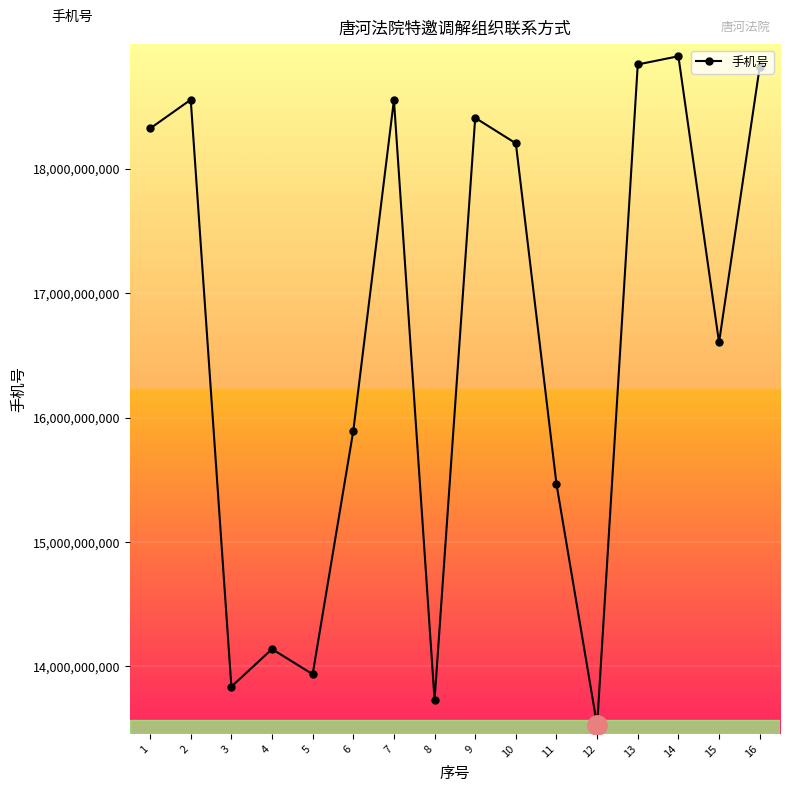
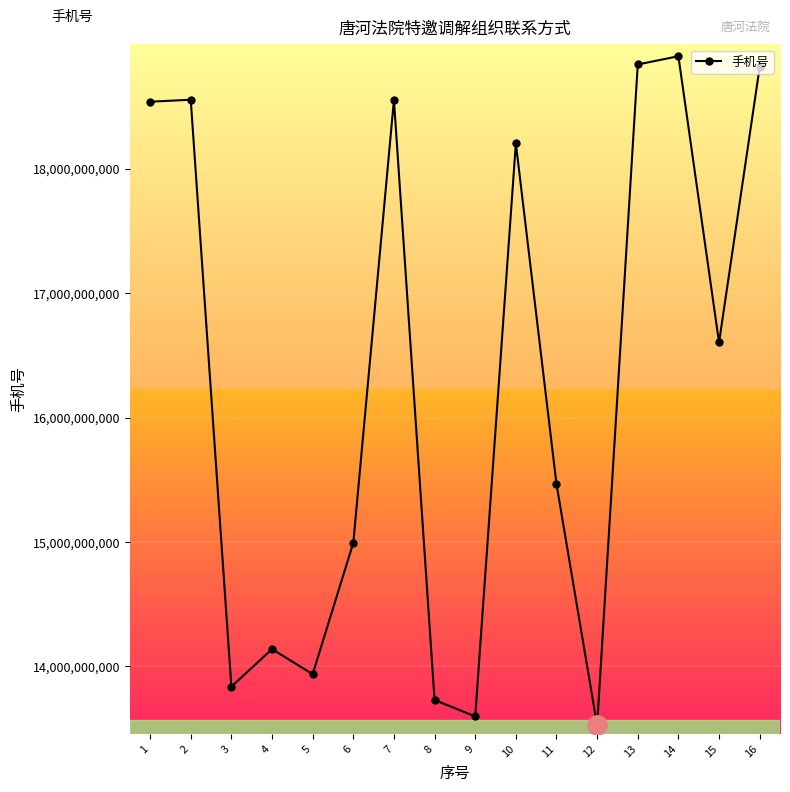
  {
    "手机号": {
-     "1": "18,320,000,000",
+     "1": "18,540,000,000",
      "2": "18,550,000,000",
      "3": "13,840,000,000",
      "4": "14,140,000,000",
      "5": "13,940,000,000",
-     "6": "15,890,000,000",
+     "6": "14,990,000,000",
      "7": "18,550,000,000",
      "8": "13,730,000,000",
-     "9": "18,410,000,000",
+     "9": "13,600,000,000",
      "10": "18,200,000,000",
      "11": "15,470,000,000",
      "13": "18,840,000,000",
      "14": "18,900,000,000",
      "15": "16,600,000,000"
    }
  }
